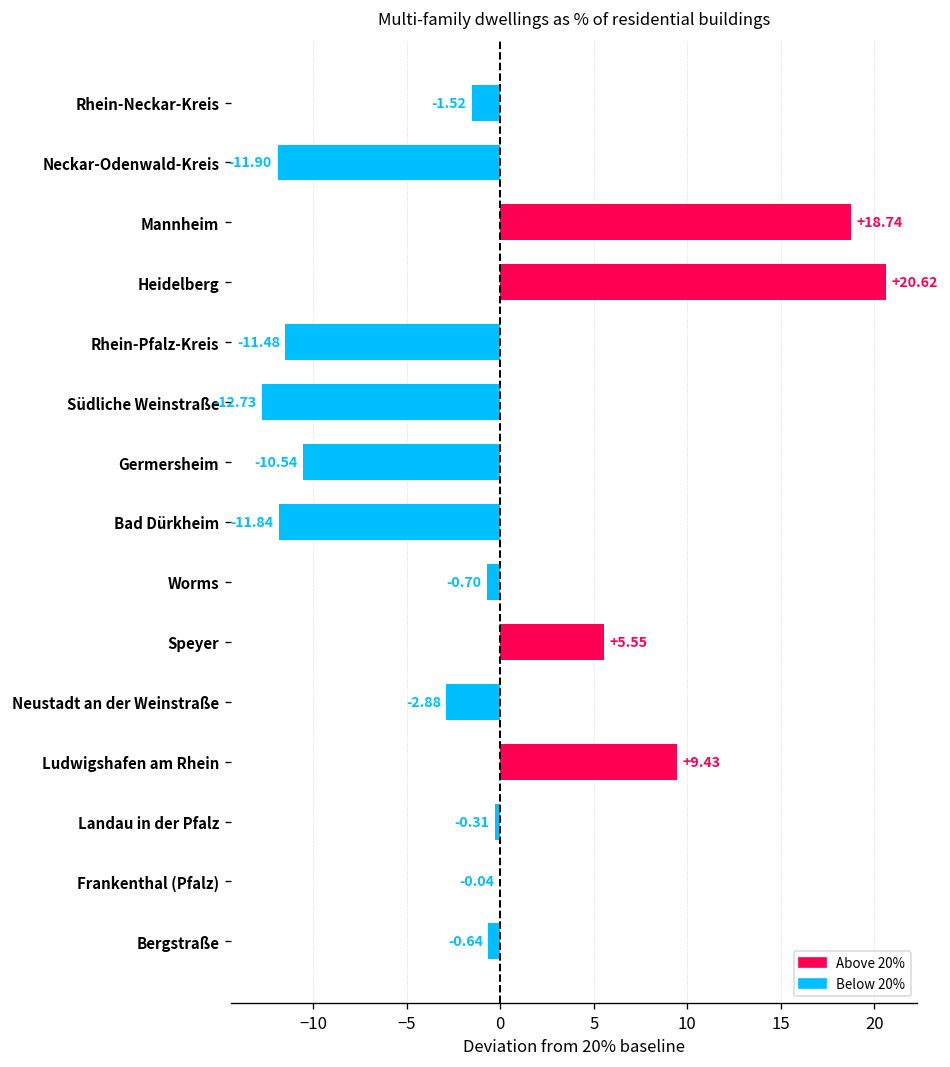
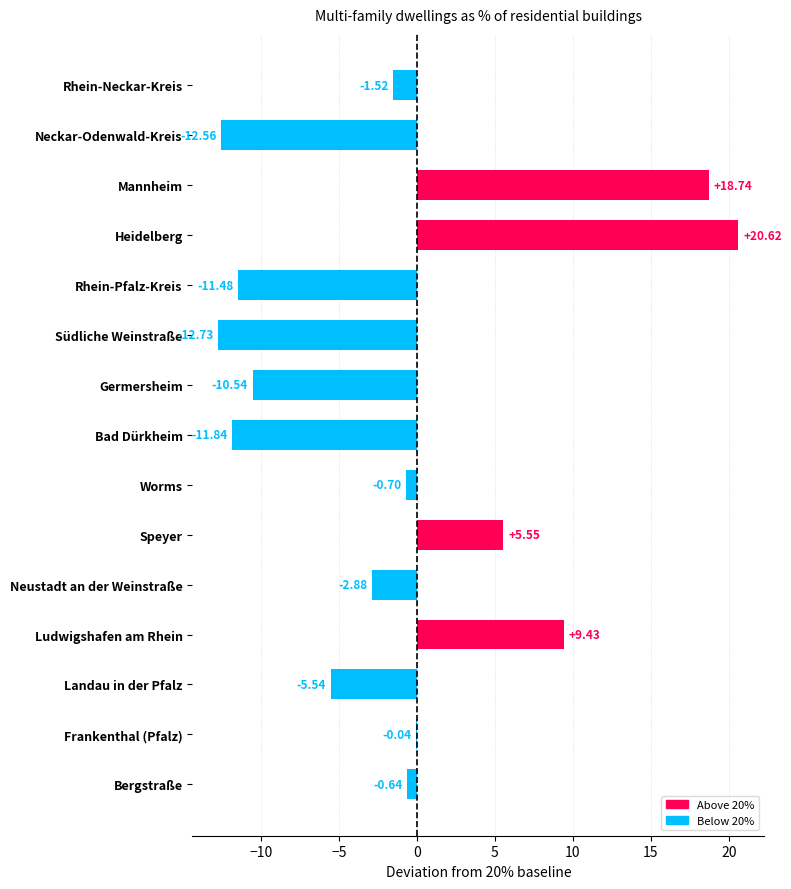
  {
    "Rhein-Neckar-Kreis": "-1.52",
-   "Neckar-Odenwald-Kreis": "-11.90",
+   "Neckar-Odenwald-Kreis": "-12.56",
    "Mannheim": "+18.74",
    "Heidelberg": "+20.62",
    "Rhein-Pfalz-Kreis": "-11.48",
    "Südliche Weinstraße": "-12.73",
    "Germersheim": "-10.54",
    "Bad Dürkheim": "-11.84",
    "Worms": "-0.70",
    "Speyer": "+5.55",
    "Neustadt an der Weinstraße": "-2.88",
    "Ludwigshafen am Rhein": "+9.43",
-   "Landau in der Pfalz": "-0.31",
+   "Landau in der Pfalz": "-5.54",
    "Frankenthal (Pfalz)": "-0.04",
    "Bergstraße": "-0.64"
  }
